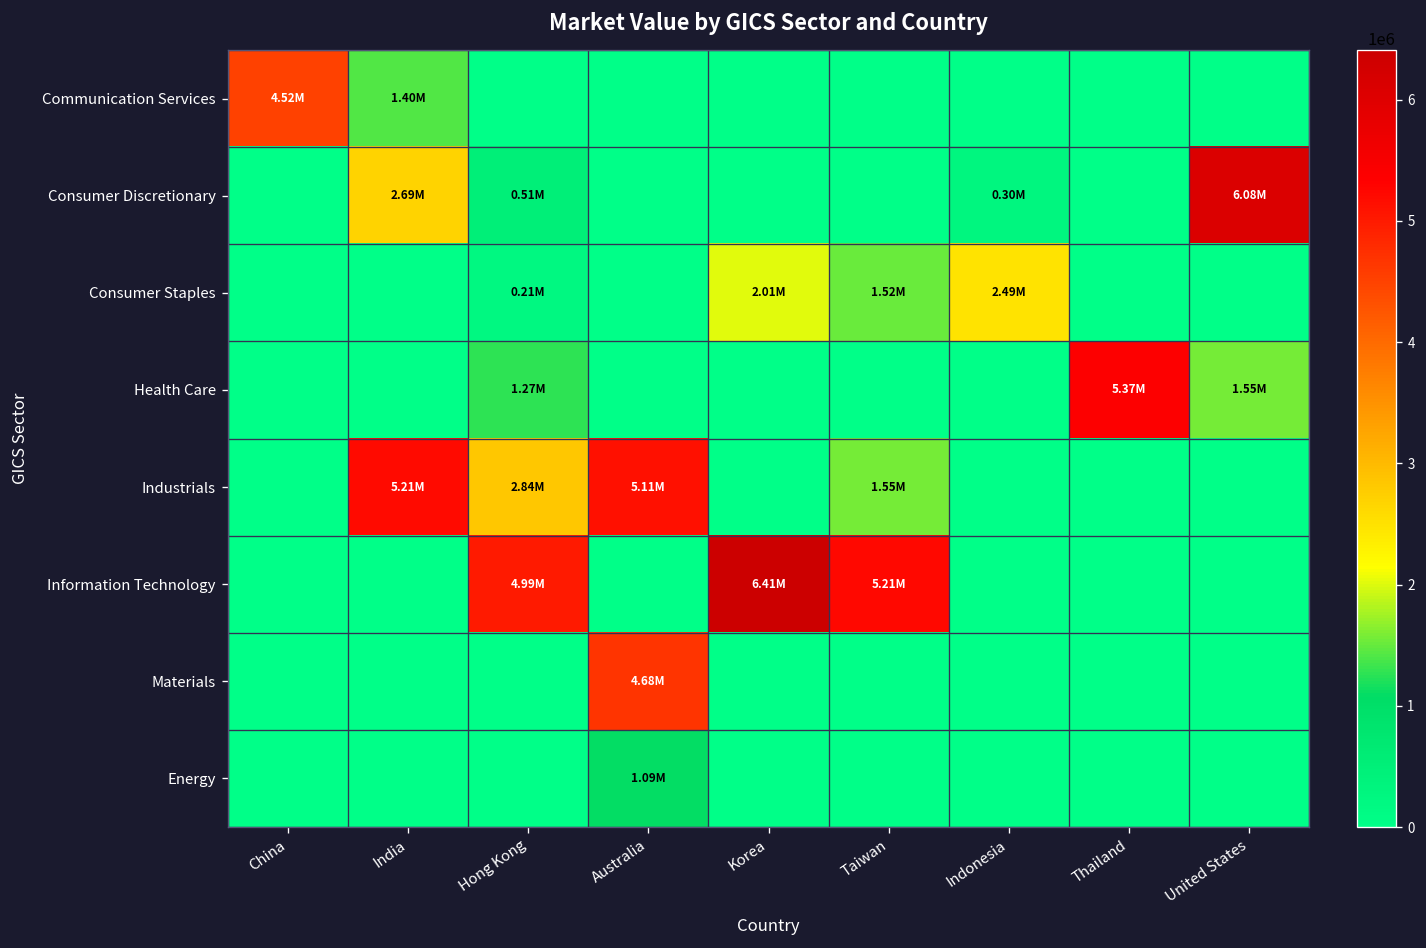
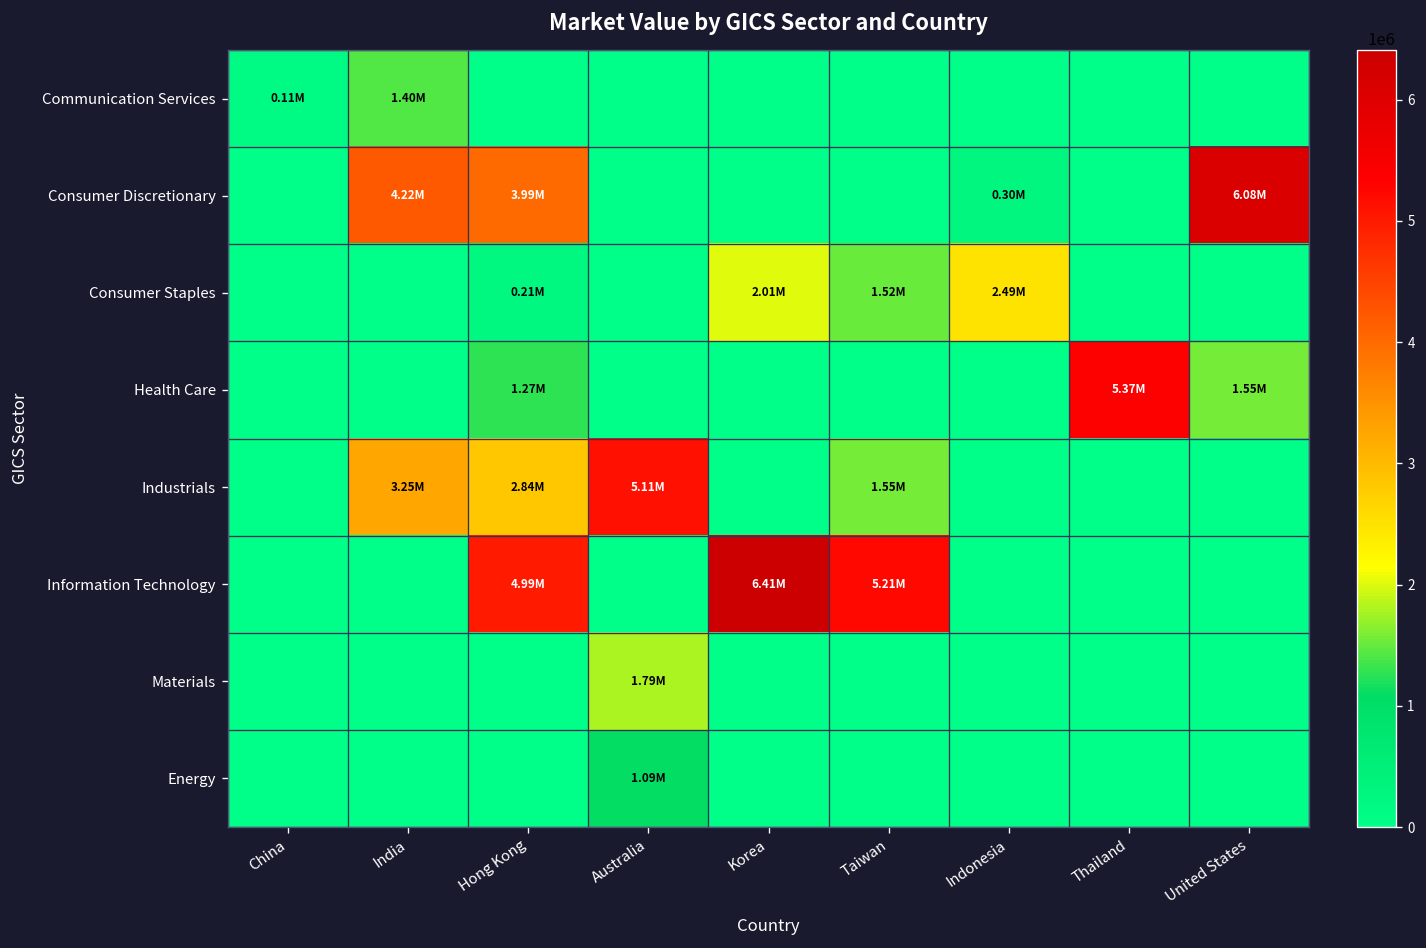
  {
    "Communication Services": {
-     "China": "4.52M",
+     "China": "0.11M",
      "India": "1.40M"
    },
    "Consumer Discretionary": {
-     "India": "2.69M",
-     "Hong Kong": "0.51M",
+     "India": "4.22M",
+     "Hong Kong": "3.99M",
      "Indonesia": "0.30M",
      "United States": "6.08M"
    },
    "Consumer Staples": {
      "Hong Kong": "0.21M",
      "Korea": "2.01M",
      "Taiwan": "1.52M",
      "Indonesia": "2.49M"
    },
    "Health Care": {
      "Hong Kong": "1.27M",
      "Thailand": "5.37M",
      "United States": "1.55M"
    },
    "Industrials": {
-     "India": "5.21M",
+     "India": "3.25M",
      "Hong Kong": "2.84M",
      "Australia": "5.11M",
      "Taiwan": "1.55M"
    },
    "Information Technology": {
      "Hong Kong": "4.99M",
      "Korea": "6.41M",
      "Taiwan": "5.21M"
    },
    "Materials": {
-     "Australia": "4.68M"
+     "Australia": "1.79M"
    },
    "Energy": {
      "Australia": "1.09M"
    }
  }
